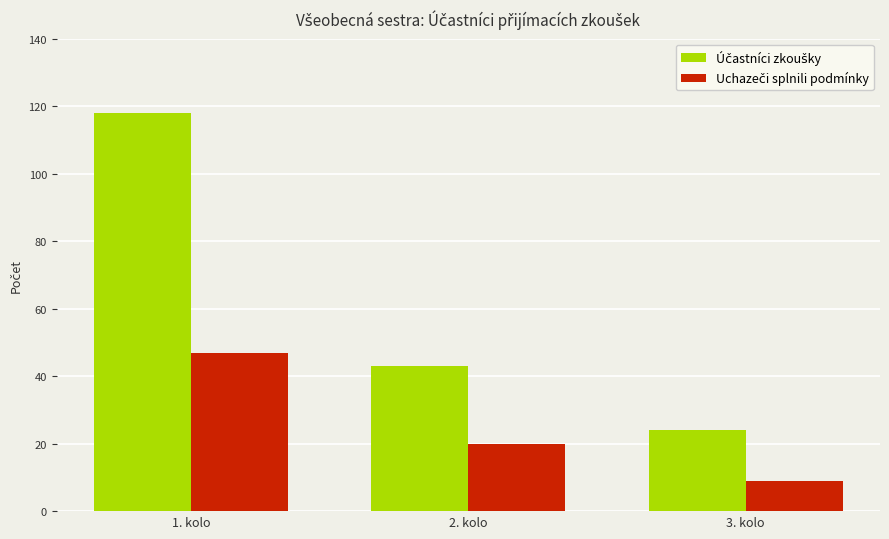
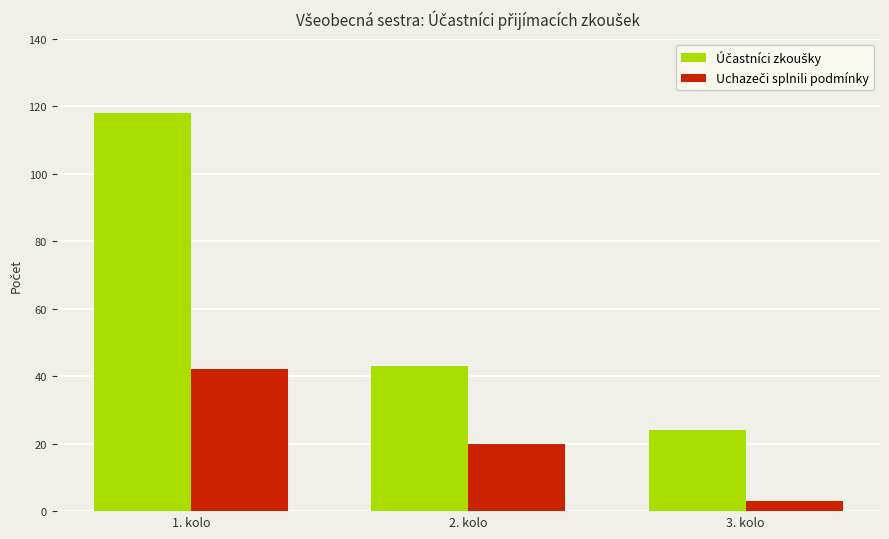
  {
    "Účastníci zkoušky": {
      "1. kolo": 118,
      "2. kolo": 43,
      "3. kolo": 24
    },
    "Uchazeči splnili podmínky": {
-     "1. kolo": 47,
+     "1. kolo": 42,
      "2. kolo": 20,
-     "3. kolo": 9
+     "3. kolo": 3
    }
  }
